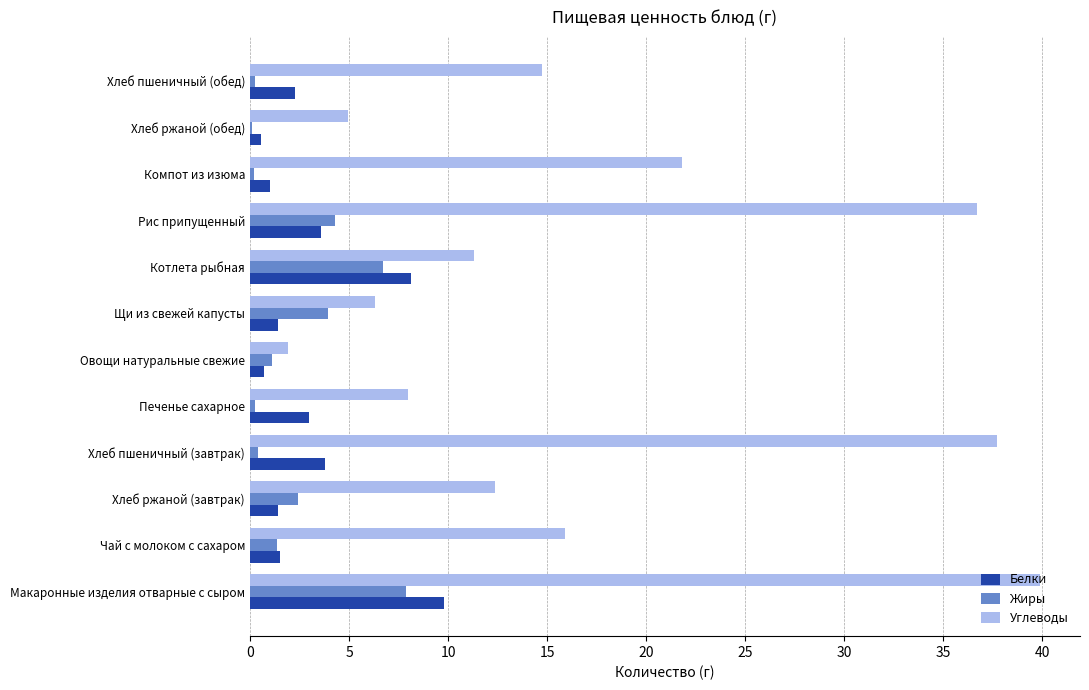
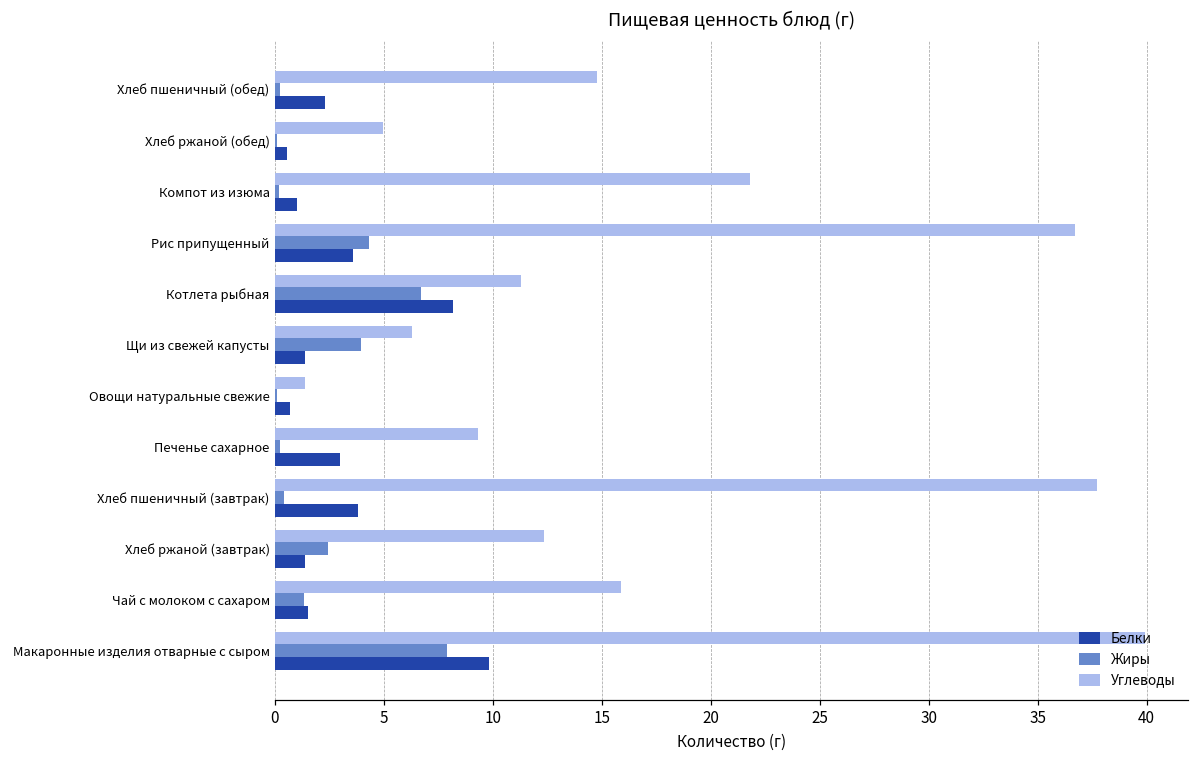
  {
    "Белки": {
      "Хлеб пшеничный (обед)": 2.3,
      "Хлеб ржаной (обед)": 0.6,
      "Компот из изюма": 1.0,
      "Рис припущенный": 3.6,
      "Котлета рыбная": 8.2,
      "Щи из свежей капусты": 1.4,
      "Овощи натуральные свежие": 0.7,
      "Печенье сахарное": 3.0,
      "Хлеб пшеничный (завтрак)": 3.8,
      "Хлеб ржаной (завтрак)": 1.4,
      "Чай с молоком с сахаром": 1.5,
      "Макаронные изделия отварные с сыром": 9.8
    },
    "Жиры": {
      "Хлеб пшеничный (обед)": 0.2,
      "Компот из изюма": 0.2,
      "Рис припущенный": 4.3,
      "Котлета рыбная": 6.7,
      "Щи из свежей капусты": 4.0,
-     "Овощи натуральные свежие": 1.1,
+     "Овощи натуральные свежие": 0.1,
      "Печенье сахарное": 0.2,
      "Хлеб пшеничный (завтрак)": 0.4,
      "Хлеб ржаной (завтрак)": 2.4,
      "Чай с молоком с сахаром": 1.4,
      "Макаронные изделия отварные с сыром": 7.9
    },
    "Углеводы": {
      "Хлеб пшеничный (обед)": 14.8,
      "Хлеб ржаной (обед)": 4.9,
      "Компот из изюма": 21.8,
      "Рис припущенный": 36.7,
      "Котлета рыбная": 11.3,
      "Щи из свежей капусты": 6.3,
-     "Овощи натуральные свежие": 1.9,
-     "Печенье сахарное": 8.0,
+     "Овощи натуральные свежие": 1.4,
+     "Печенье сахарное": 9.3,
      "Хлеб пшеничный (завтрак)": 37.7,
      "Хлеб ржаной (завтрак)": 12.4,
      "Чай с молоком с сахаром": 15.9,
      "Макаронные изделия отварные с сыром": 39.9
    }
  }
